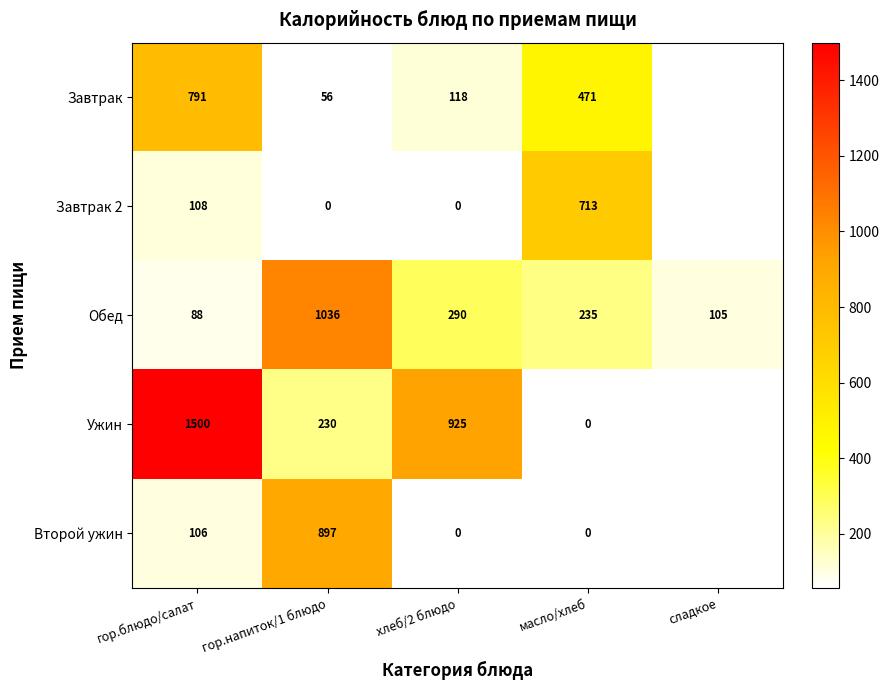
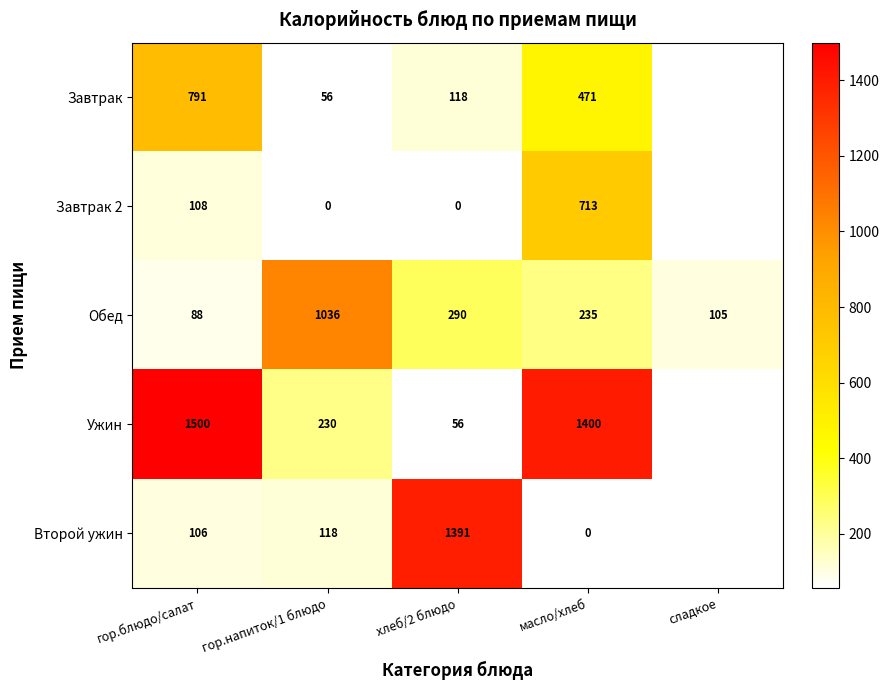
  {
    "Завтрак": {
      "гор.блюдо/салат": 791,
      "гор.напиток/1 блюдо": 56,
      "хлеб/2 блюдо": 118,
      "масло/хлеб": 471
    },
    "Завтрак 2": {
      "гор.блюдо/салат": 108,
      "гор.напиток/1 блюдо": 0,
      "хлеб/2 блюдо": 0,
      "масло/хлеб": 713
    },
    "Обед": {
      "гор.блюдо/салат": 88,
      "гор.напиток/1 блюдо": 1036,
      "хлеб/2 блюдо": 290,
      "масло/хлеб": 235,
      "сладкое": 105
    },
    "Ужин": {
      "гор.блюдо/салат": 1500,
      "гор.напиток/1 блюдо": 230,
-     "хлеб/2 блюдо": 925,
-     "масло/хлеб": 0
+     "хлеб/2 блюдо": 56,
+     "масло/хлеб": 1400
    },
    "Второй ужин": {
      "гор.блюдо/салат": 106,
-     "гор.напиток/1 блюдо": 897,
-     "хлеб/2 блюдо": 0,
+     "гор.напиток/1 блюдо": 118,
+     "хлеб/2 блюдо": 1391,
      "масло/хлеб": 0
    }
  }
